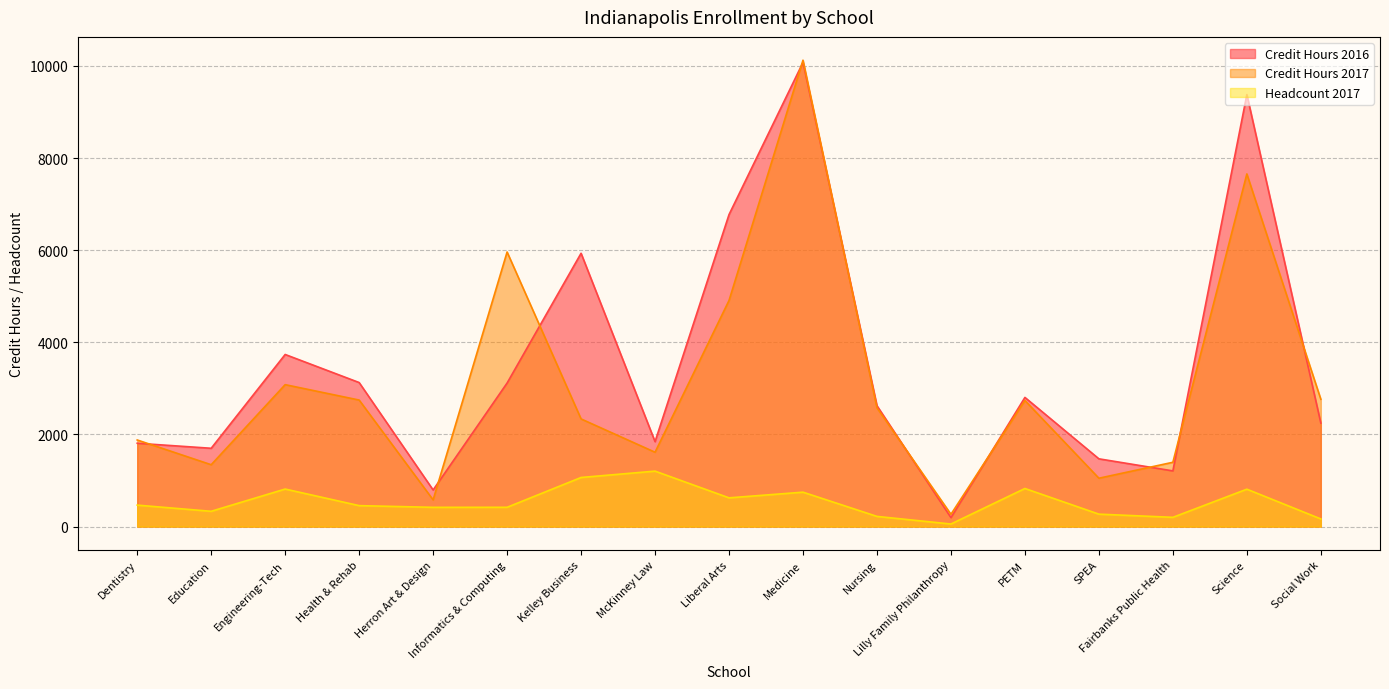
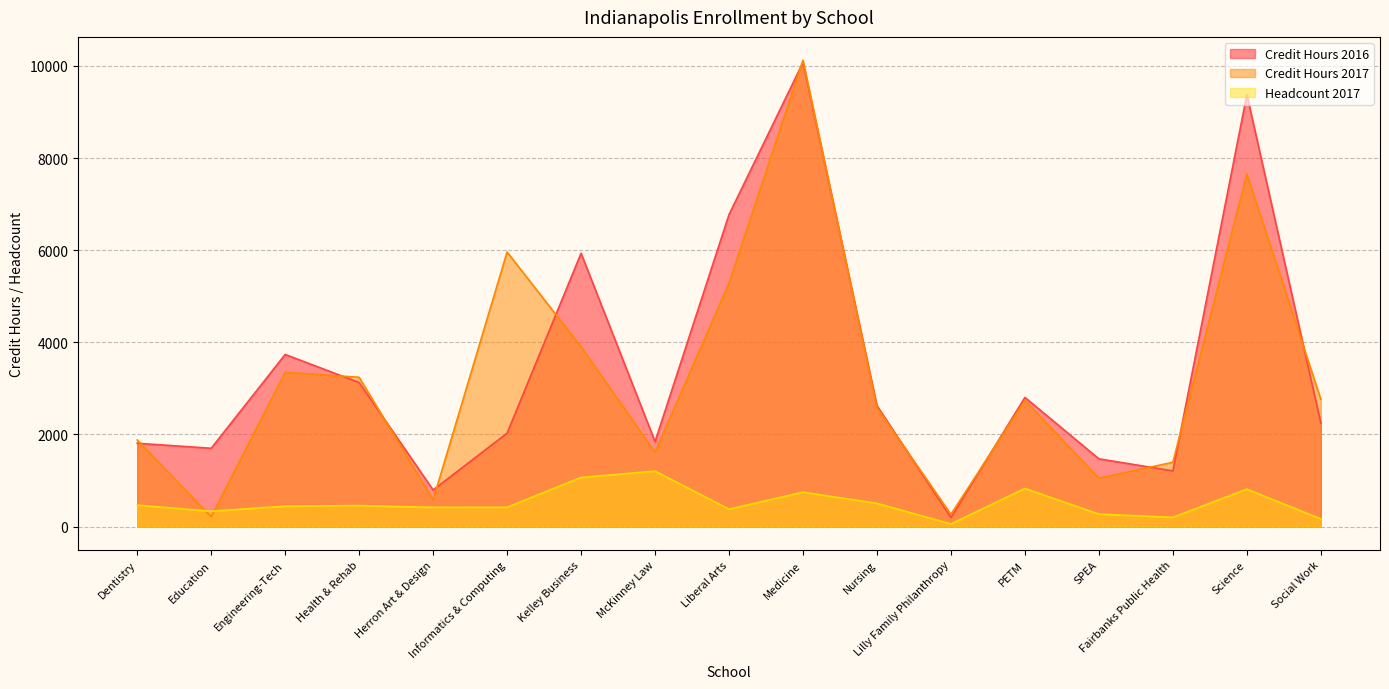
  {
    "Credit Hours 2016": {
      "Dentistry": 1800,
      "Education": 1700,
      "Engineering-Tech": 3700,
      "Health & Rehab": 3100,
      "Herron Art & Design": 800,
-     "Informatics & Computing": 3100,
+     "Informatics & Computing": 2000,
      "Kelley Business": 5900,
      "McKinney Law": 1800,
      "Liberal Arts": 6800,
      "Lilly Family Philanthropy": 200,
      "PETM": 2800,
      "SPEA": 1500,
      "Fairbanks Public Health": 1200,
      "Social Work": 2200
    },
    "Credit Hours 2017": {
      "Dentistry": 1900,
-     "Education": 1300,
-     "Engineering-Tech": 3100,
-     "Health & Rehab": 2700,
+     "Education": 200,
+     "Engineering-Tech": 3300,
+     "Health & Rehab": 3200,
      "Herron Art & Design": 600,
      "Informatics & Computing": 6000,
-     "Kelley Business": 2300,
+     "Kelley Business": 3900,
      "McKinney Law": 1600,
-     "Liberal Arts": 4900,
+     "Liberal Arts": 5300,
      "Lilly Family Philanthropy": 300,
      "PETM": 2700,
      "SPEA": 1100,
      "Fairbanks Public Health": 1400,
      "Science": 7700,
      "Social Work": 2800
    },
    "Headcount 2017": {
      "Dentistry": 500,
      "Education": 300,
-     "Engineering-Tech": 800,
+     "Engineering-Tech": 400,
      "Health & Rehab": 500,
      "Herron Art & Design": 400,
      "Informatics & Computing": 400,
      "Kelley Business": 1100,
      "McKinney Law": 1200,
-     "Liberal Arts": 600,
+     "Liberal Arts": 400,
      "Medicine": 700,
-     "Nursing": 200,
+     "Nursing": 500,
      "Lilly Family Philanthropy": 100,
      "PETM": 800,
      "SPEA": 300,
      "Fairbanks Public Health": 200,
      "Science": 800,
      "Social Work": 200
    }
  }
